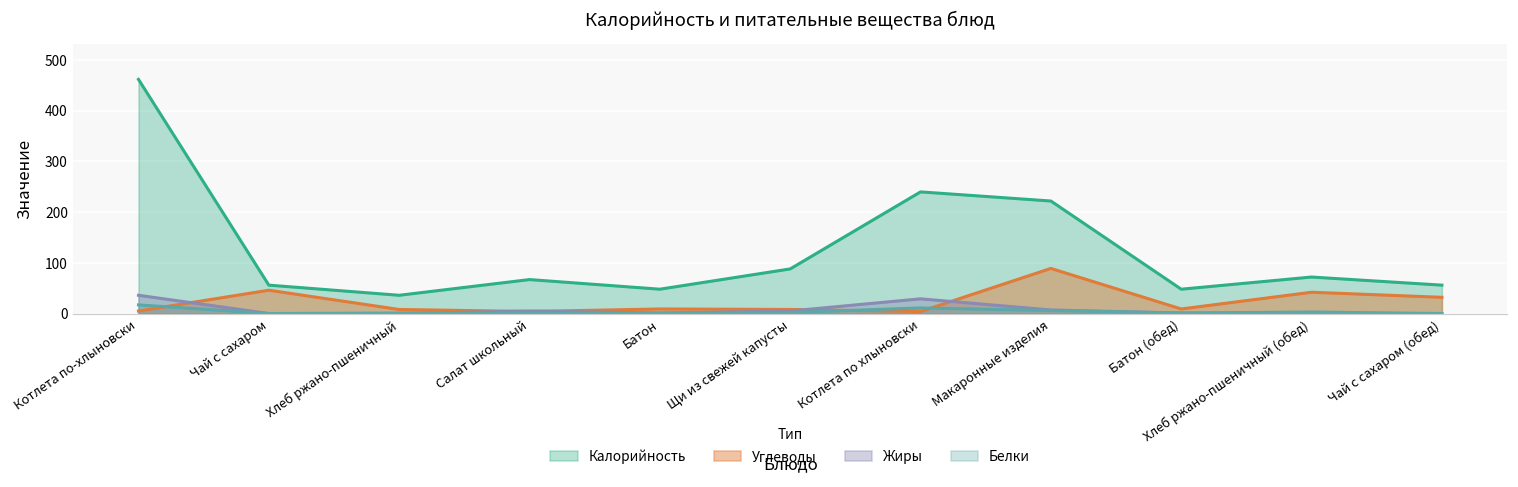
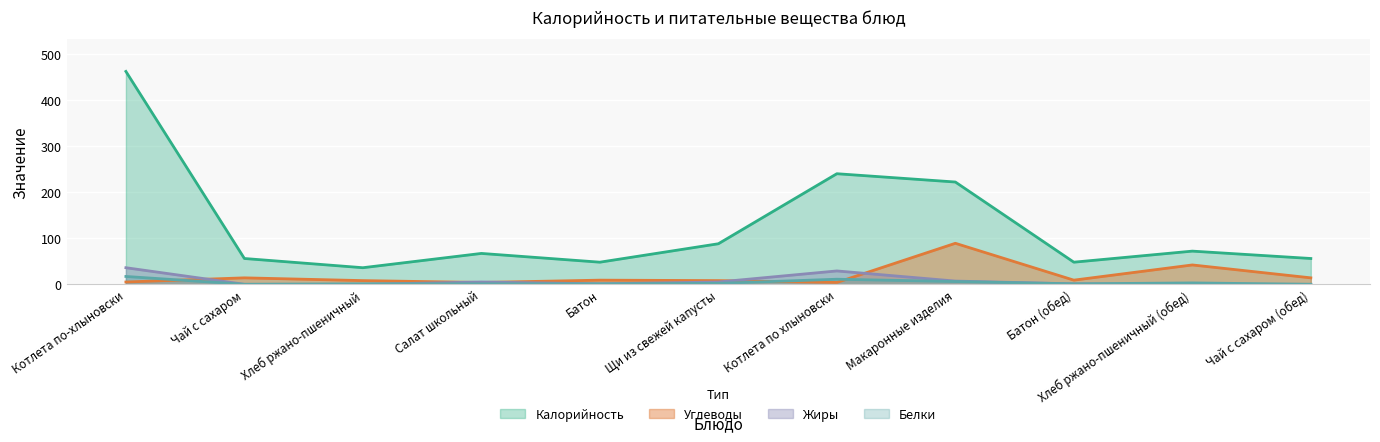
  {
    "Углеводы": {
      "Котлета по-хлыновски": 10,
-     "Чай с сахаром": 50,
+     "Чай с сахаром": 10,
      "Хлеб ржано-пшеничный": 10,
      "Батон": 10,
      "Котлета по хлыновски": 0,
      "Макаронные изделия": 90,
      "Батон (обед)": 10,
      "Хлеб ржано-пшеничный (обед)": 40,
-     "Чай с сахаром (обед)": 30
+     "Чай с сахаром (обед)": 10
    }
  }
